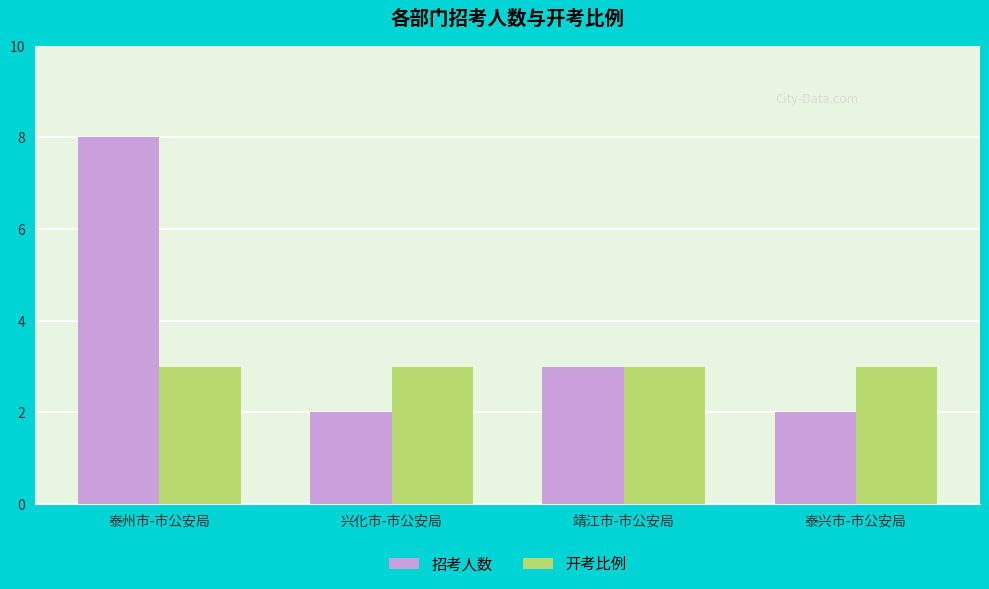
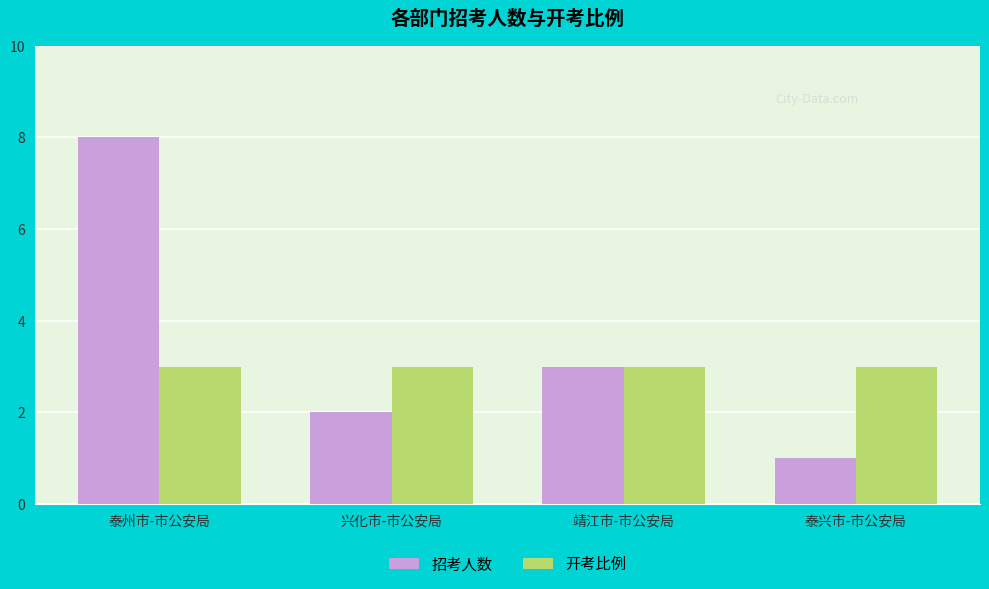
  {
    "招考人数": {
      "泰州市-市公安局": 8,
      "兴化市-市公安局": 2,
      "靖江市-市公安局": 3,
-     "泰兴市-市公安局": 2
+     "泰兴市-市公安局": 1
    },
    "开考比例": {
      "泰州市-市公安局": 3,
      "兴化市-市公安局": 3,
      "靖江市-市公安局": 3,
      "泰兴市-市公安局": 3
    }
  }
